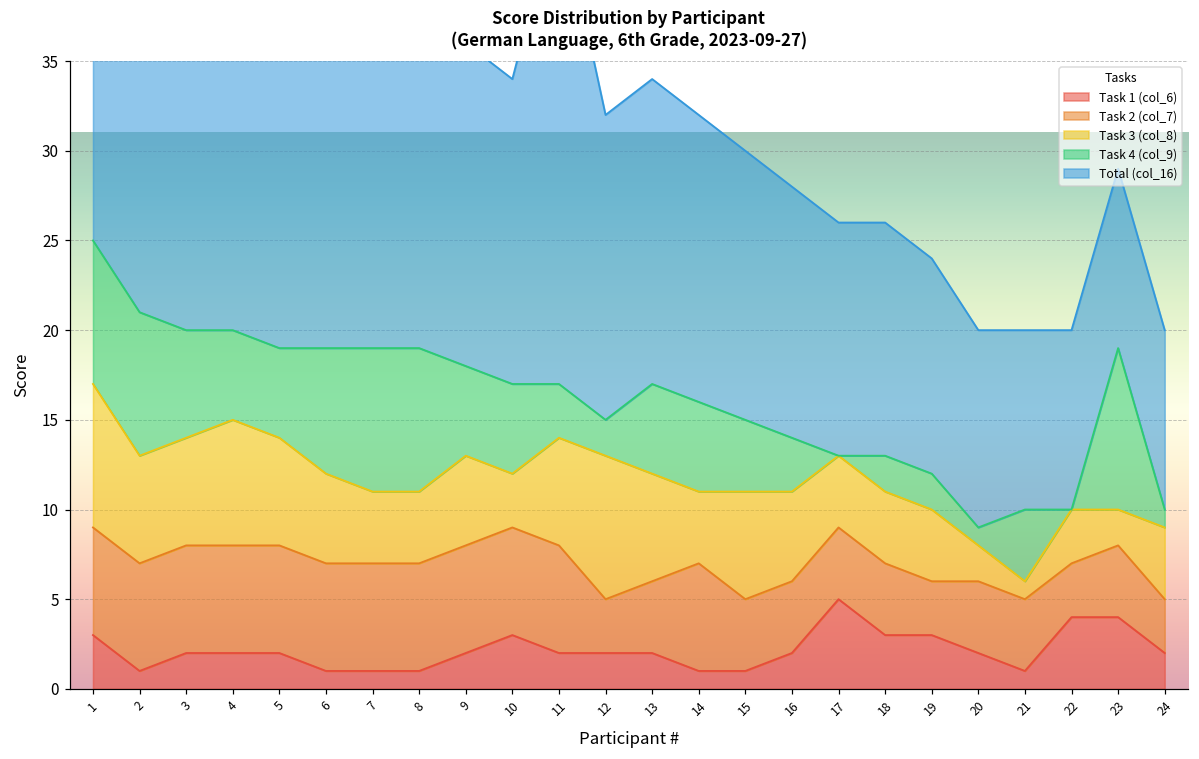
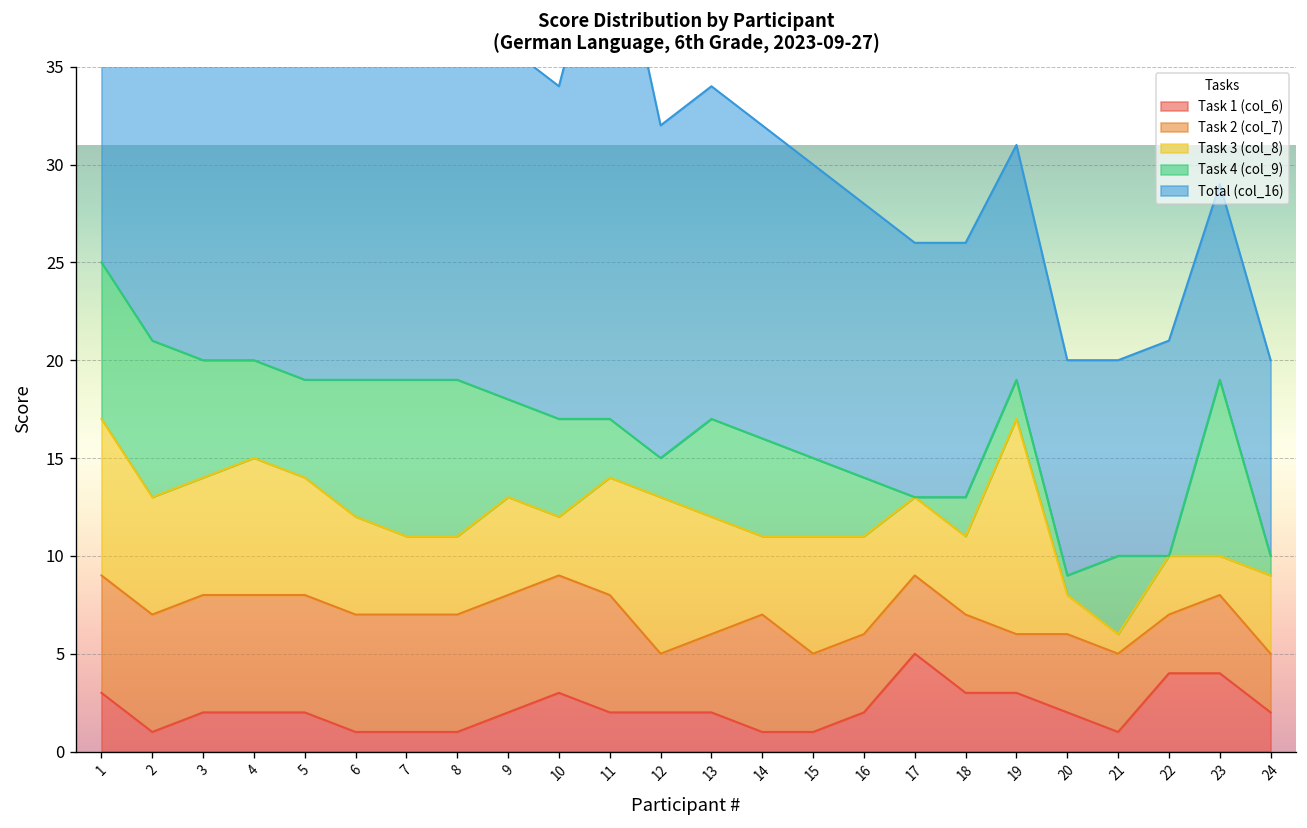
  {
    "Task 3 (col_8)": {
      "1": 17,
      "2": 13,
      "3": 14,
      "4": 15,
      "5": 14,
      "6": 12,
      "7": 11,
      "8": 11,
      "9": 13,
      "10": 12,
      "11": 14,
      "12": 13,
      "13": 12,
      "14": 11,
      "15": 11,
      "16": 11,
      "18": 11,
-     "19": 4,
+     "19": 11,
      "20": 8,
      "21": 6,
      "23": 10,
      "24": 9
    },
    "Task 4 (col_9)": {
      "1": 25,
      "2": 21,
      "3": 20,
      "4": 20,
      "5": 19,
      "6": 19,
      "7": 19,
      "8": 19,
      "9": 18,
      "10": 17,
      "11": 17,
      "12": 15,
      "13": 17,
      "14": 16,
      "15": 15,
      "16": 14,
      "18": 13,
      "20": 9,
      "21": 10,
      "23": 19,
      "24": 10
    },
    "Total (col_16)": {
      "10": 17,
      "12": 17,
      "13": 17,
      "14": 16,
      "15": 15,
      "16": 14,
      "17": 13,
      "18": 13,
      "19": 12,
      "20": 11,
      "21": 10,
-     "22": 10,
+     "22": 11,
      "24": 10
    }
  }
